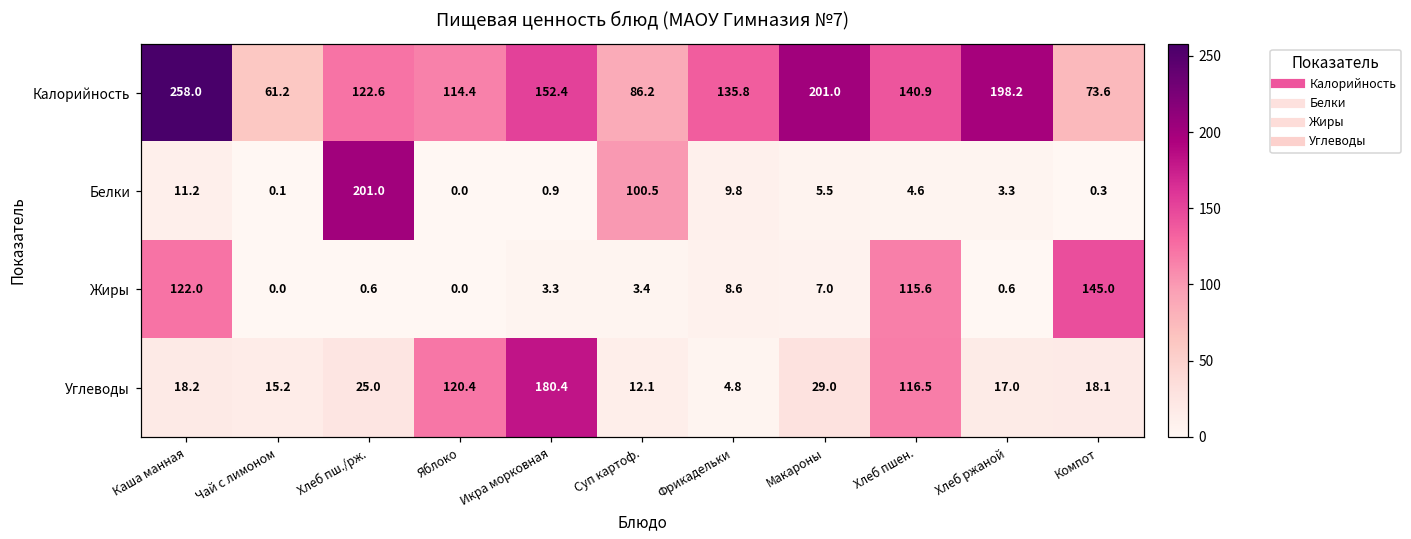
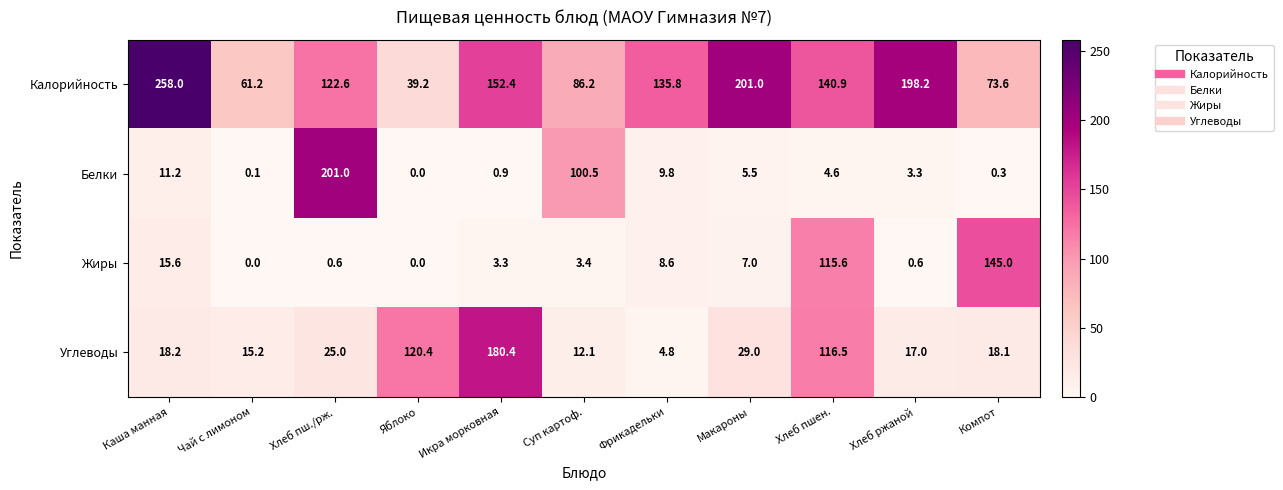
  {
    "Калорийность": {
      "Каша манная": 258.0,
      "Чай с лимоном": 61.2,
      "Хлеб пш./рж.": 122.6,
-     "Яблоко": 114.4,
+     "Яблоко": 39.2,
      "Икра морковная": 152.4,
      "Суп картоф.": 86.2,
      "Фрикадельки": 135.8,
      "Макароны": 201.0,
      "Хлеб пшен.": 140.9,
      "Хлеб ржаной": 198.2,
      "Компот": 73.6
    },
    "Белки": {
      "Каша манная": 11.2,
      "Чай с лимоном": 0.1,
      "Хлеб пш./рж.": 201.0,
      "Яблоко": 0.0,
      "Икра морковная": 0.9,
      "Суп картоф.": 100.5,
      "Фрикадельки": 9.8,
      "Макароны": 5.5,
      "Хлеб пшен.": 4.6,
      "Хлеб ржаной": 3.3,
      "Компот": 0.3
    },
    "Жиры": {
-     "Каша манная": 122.0,
+     "Каша манная": 15.6,
      "Чай с лимоном": 0.0,
      "Хлеб пш./рж.": 0.6,
      "Яблоко": 0.0,
      "Икра морковная": 3.3,
      "Суп картоф.": 3.4,
      "Фрикадельки": 8.6,
      "Макароны": 7.0,
      "Хлеб пшен.": 115.6,
      "Хлеб ржаной": 0.6,
      "Компот": 145.0
    },
    "Углеводы": {
      "Каша манная": 18.2,
      "Чай с лимоном": 15.2,
      "Хлеб пш./рж.": 25.0,
      "Яблоко": 120.4,
      "Икра морковная": 180.4,
      "Суп картоф.": 12.1,
      "Фрикадельки": 4.8,
      "Макароны": 29.0,
      "Хлеб пшен.": 116.5,
      "Хлеб ржаной": 17.0,
      "Компот": 18.1
    }
  }
